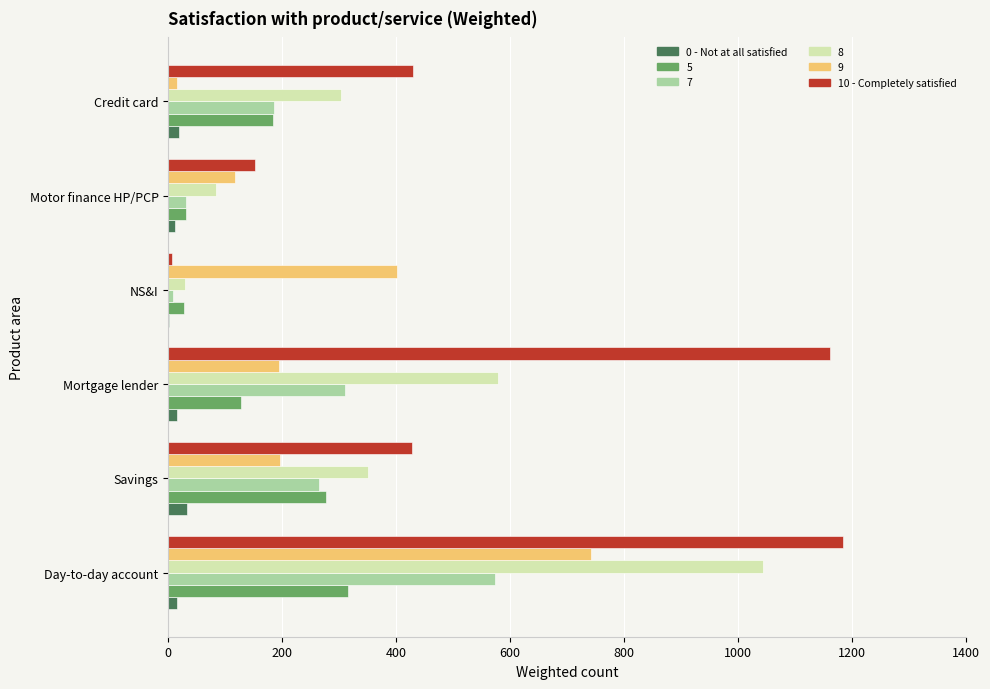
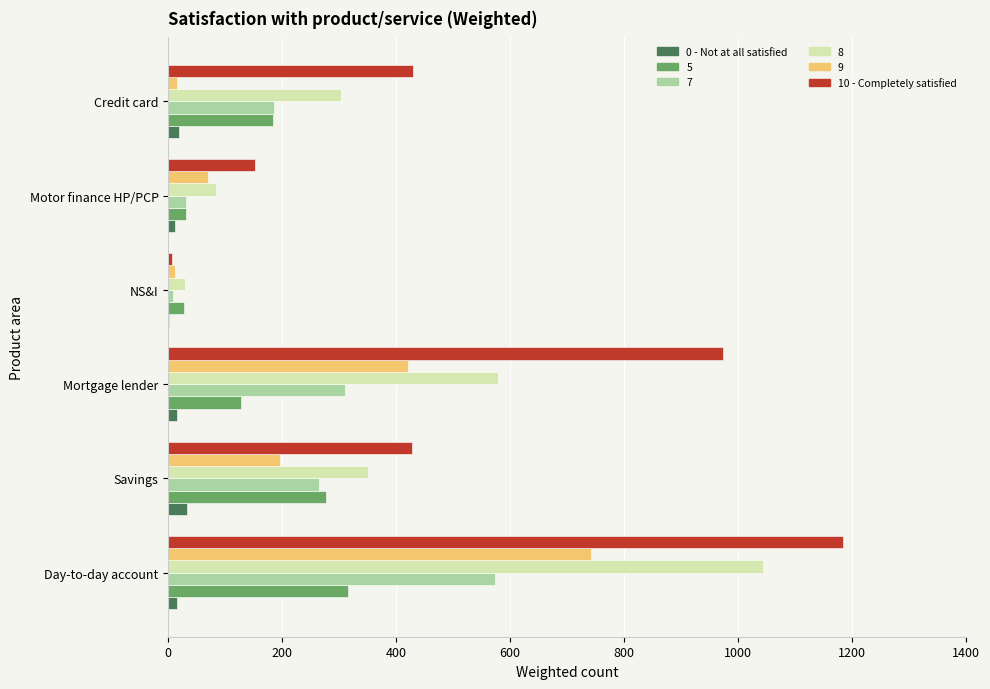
  {
    "9": {
      "Credit card": 20,
-     "Motor finance HP/PCP": 120,
-     "NS&I": 400,
-     "Mortgage lender": 190,
+     "Motor finance HP/PCP": 70,
+     "NS&I": 10,
+     "Mortgage lender": 420,
      "Savings": 200,
      "Day-to-day account": 740
    },
    "10 - Completely satisfied": {
      "Credit card": 430,
      "Motor finance HP/PCP": 150,
      "NS&I": 10,
-     "Mortgage lender": 1160,
+     "Mortgage lender": 970,
      "Savings": 430,
      "Day-to-day account": 1190
    }
  }
